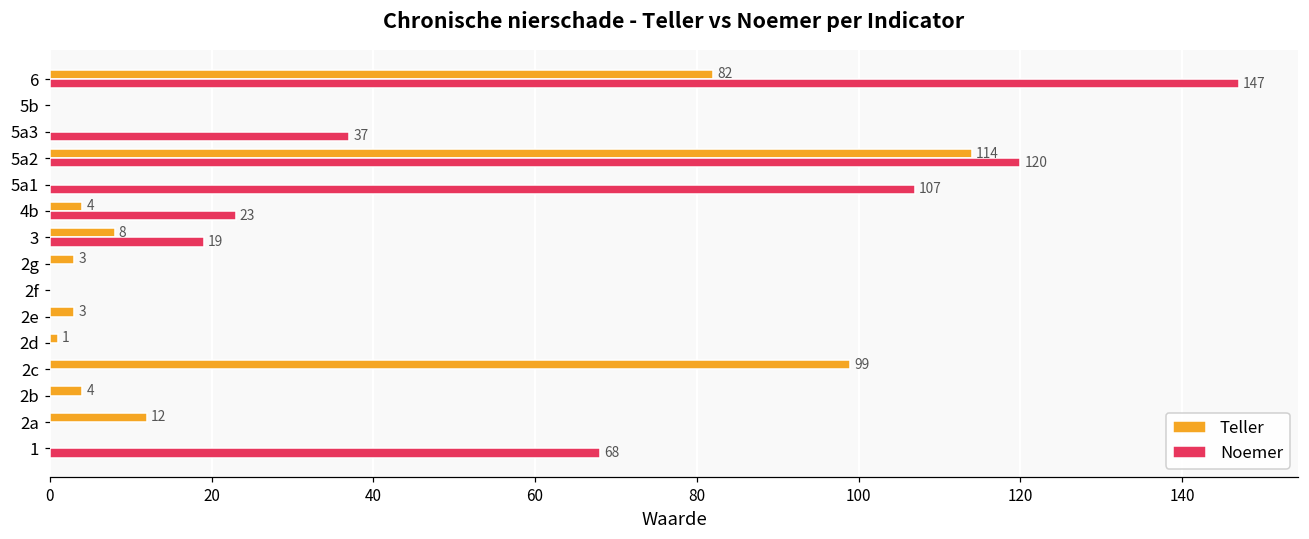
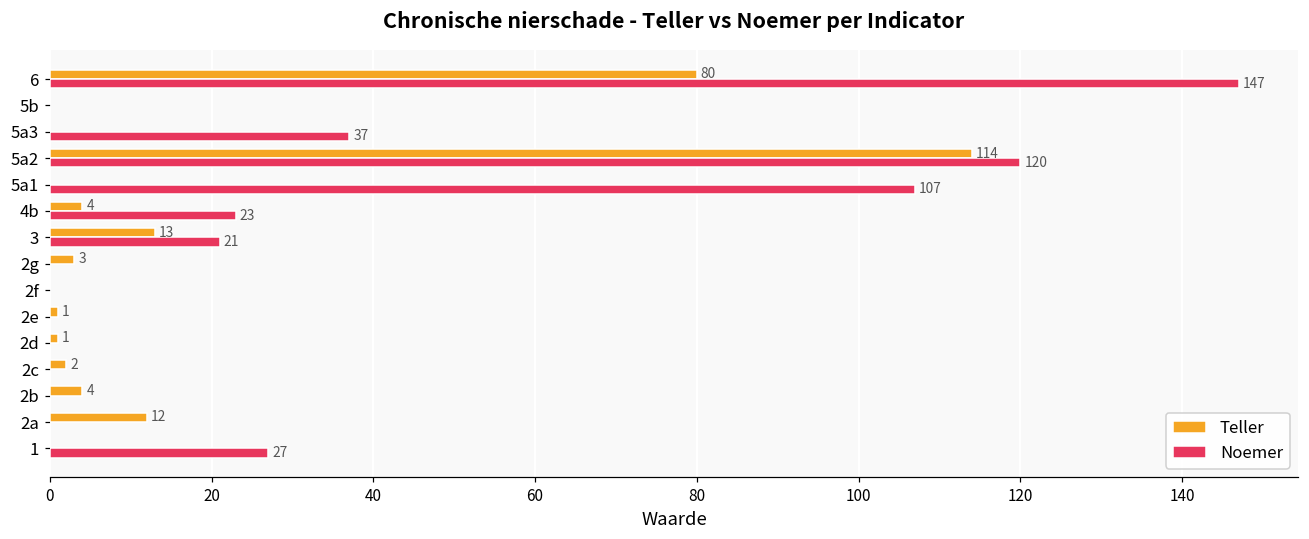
  {
    "Teller": {
-     "6": 82,
+     "6": 80,
      "5a2": 114,
      "4b": 4,
-     "3": 8,
+     "3": 13,
      "2g": 3,
-     "2e": 3,
+     "2e": 1,
      "2d": 1,
-     "2c": 99,
+     "2c": 2,
      "2b": 4,
      "2a": 12
    },
    "Noemer": {
      "6": 147,
      "5a3": 37,
      "5a2": 120,
      "5a1": 107,
      "4b": 23,
-     "3": 19,
-     "1": 68
+     "3": 21,
+     "1": 27
    }
  }
